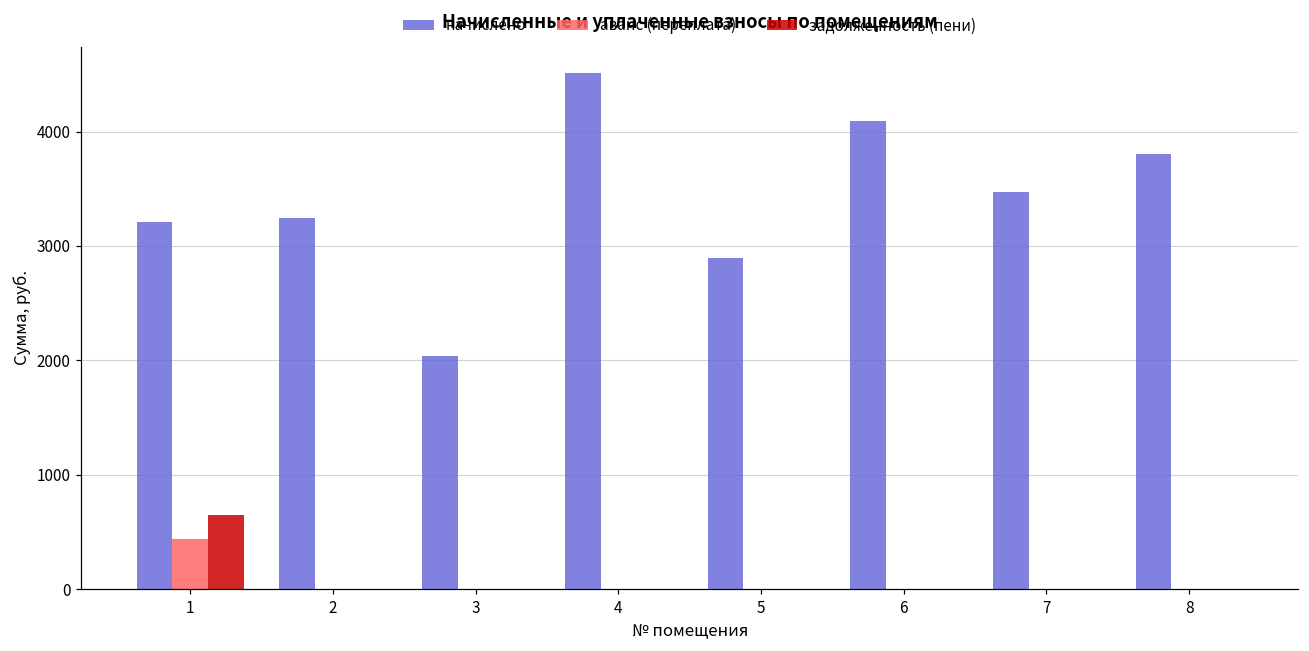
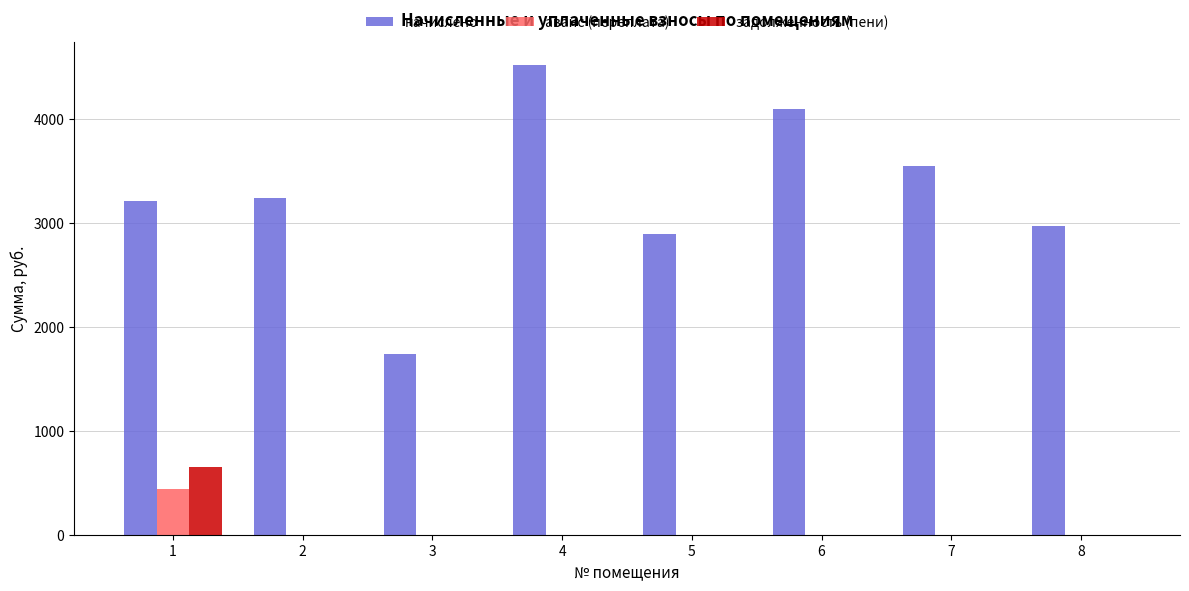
  {
    "начислено": {
      "1": 3210,
      "2": 3240,
-     "3": 2040,
+     "3": 1740,
      "4": 4520,
      "5": 2890,
      "6": 4090,
-     "7": 3470,
-     "8": 3800
+     "7": 3550,
+     "8": 2970
    },
    "аванс (переплата)": {
      "1": 440,
      "2": 0,
      "3": 0,
      "4": 0,
      "5": 0,
      "6": 0,
      "7": 0,
      "8": 0
    },
    "задолженность (пени)": {
      "1": 650,
      "2": 0,
      "3": 0,
      "4": 0,
      "5": 0,
      "6": 0,
      "7": 0,
      "8": 0
    }
  }
